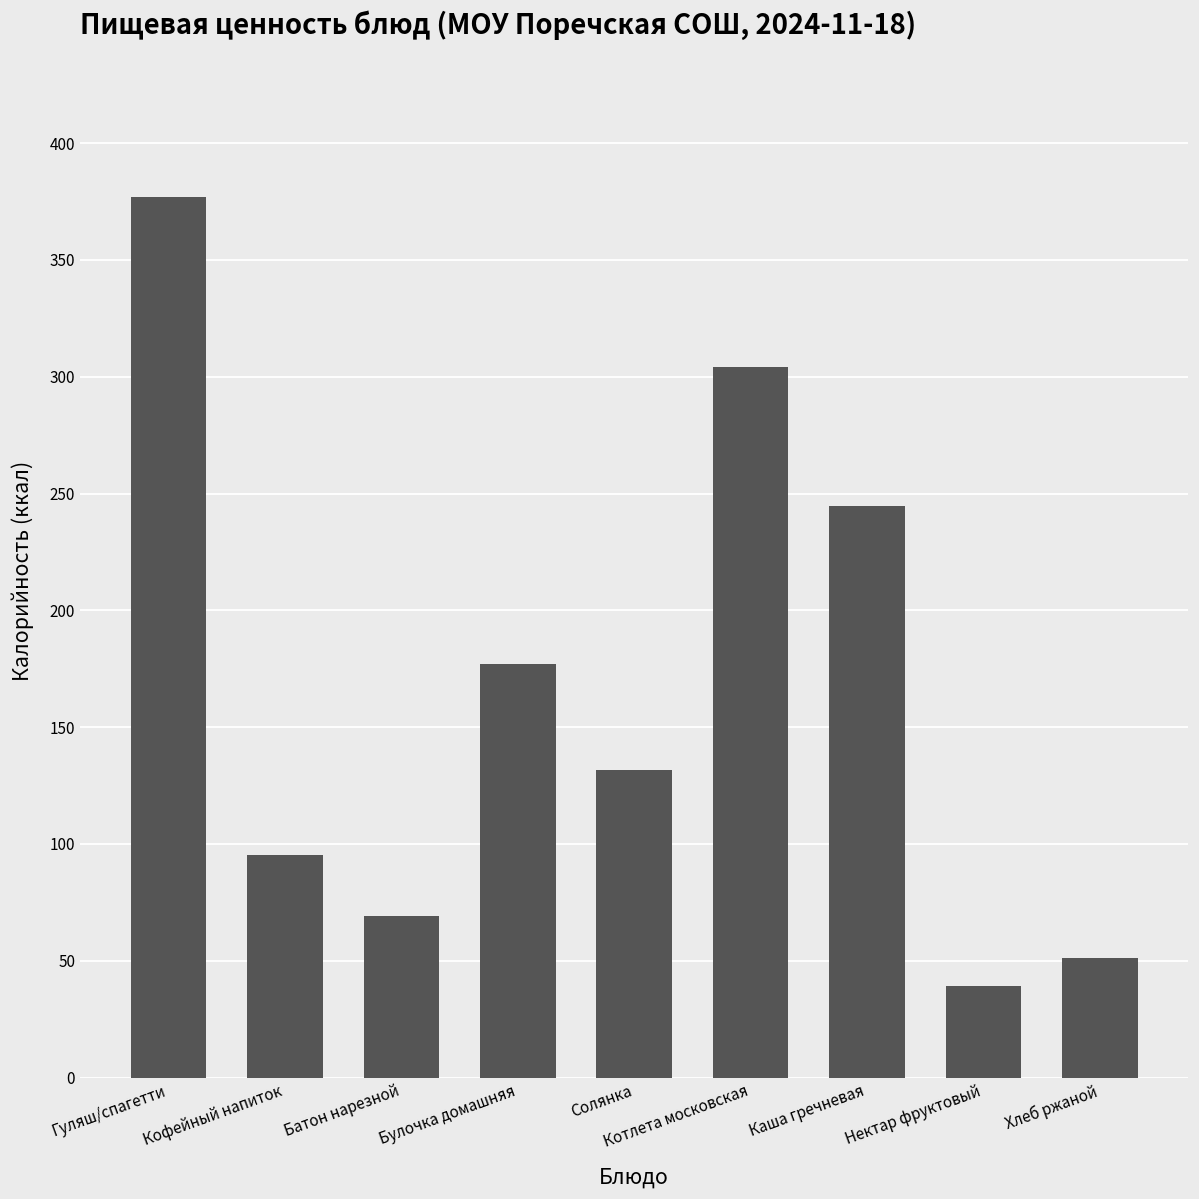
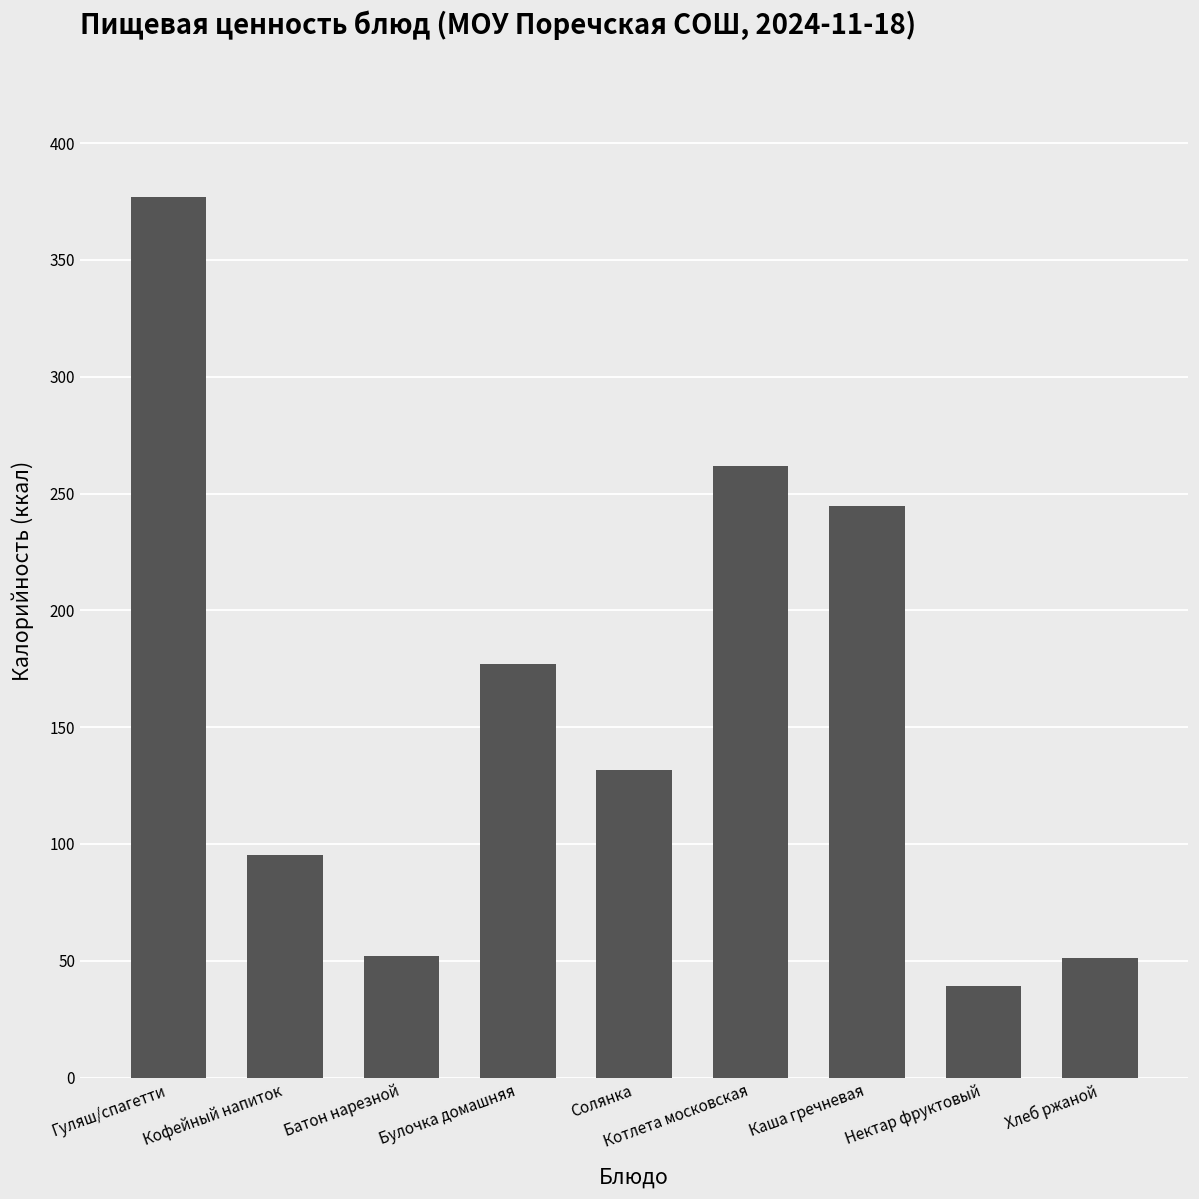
  {
    "Гуляш/спагетти": 377,
    "Кофейный напиток": 95,
-   "Батон нарезной": 69,
+   "Батон нарезной": 52,
    "Булочка домашняя": 177,
    "Солянка": 131,
-   "Котлета московская": 304,
+   "Котлета московская": 262,
    "Каша гречневая": 245,
    "Нектар фруктовый": 39,
    "Хлеб ржаной": 51
  }
